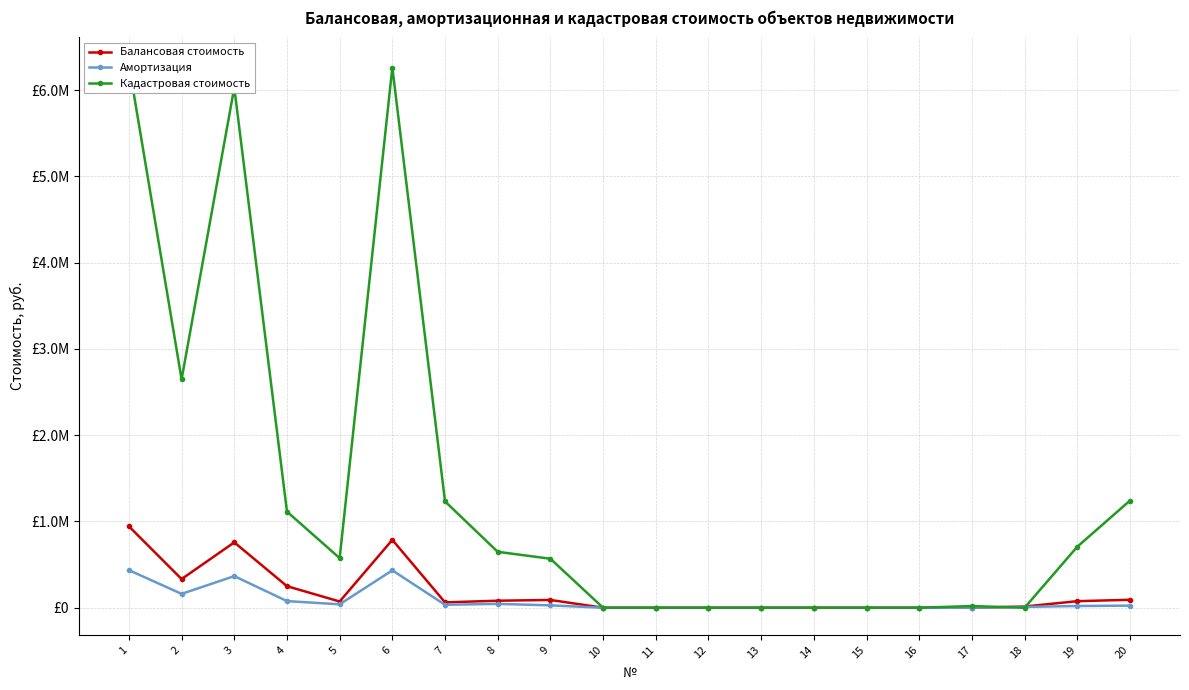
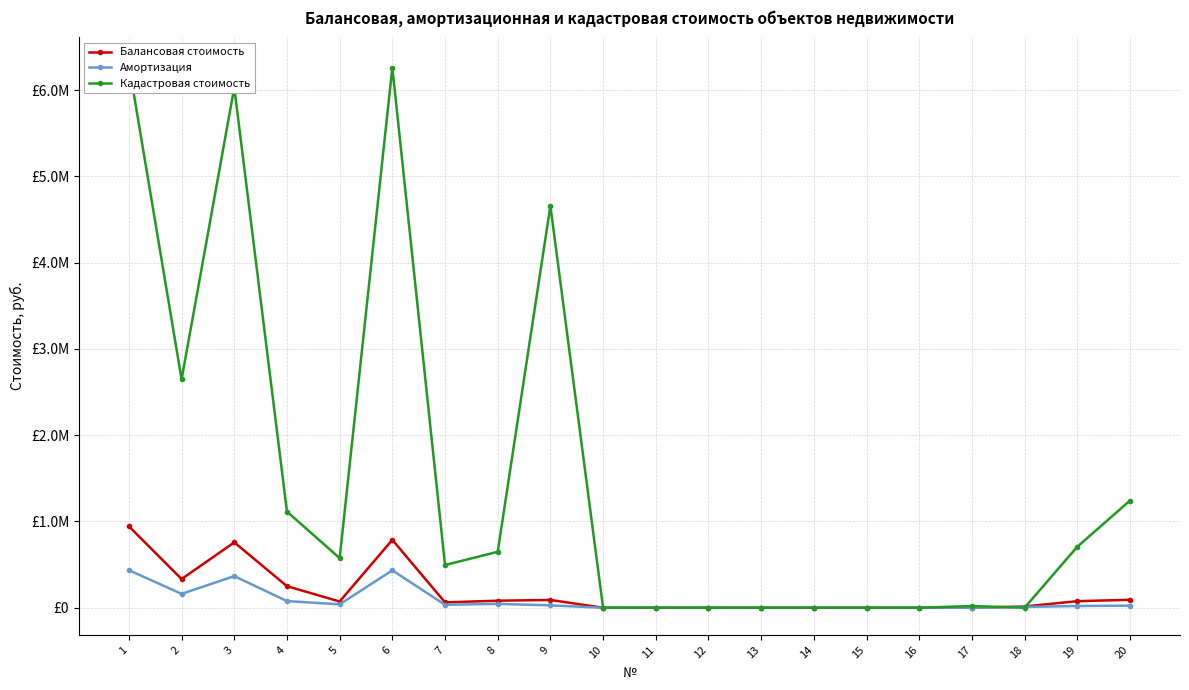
  {
    "Балансовая стоимость": {
      "1": "£900000",
      "2": "£300000",
      "3": "£800000",
      "4": "£200000",
      "5": "£100000",
      "6": "£800000",
      "8": "£100000",
      "9": "£100000",
      "19": "£100000",
      "20": "£100000"
    },
    "Амортизация": {
      "1": "£400000",
      "2": "£200000",
      "3": "£400000",
      "4": "£100000",
      "5": "£0",
      "6": "£400000",
      "8": "£0",
      "9": "£0",
      "19": "£0",
      "20": "£0"
    },
    "Кадастровая стоимость": {
      "2": "£2600000",
      "4": "£1100000",
      "5": "£600000",
      "6": "£6300000",
-     "7": "£1200000",
+     "7": "£500000",
      "8": "£600000",
-     "9": "£600000",
+     "9": "£4700000",
      "19": "£700000",
      "20": "£1200000"
    }
  }
